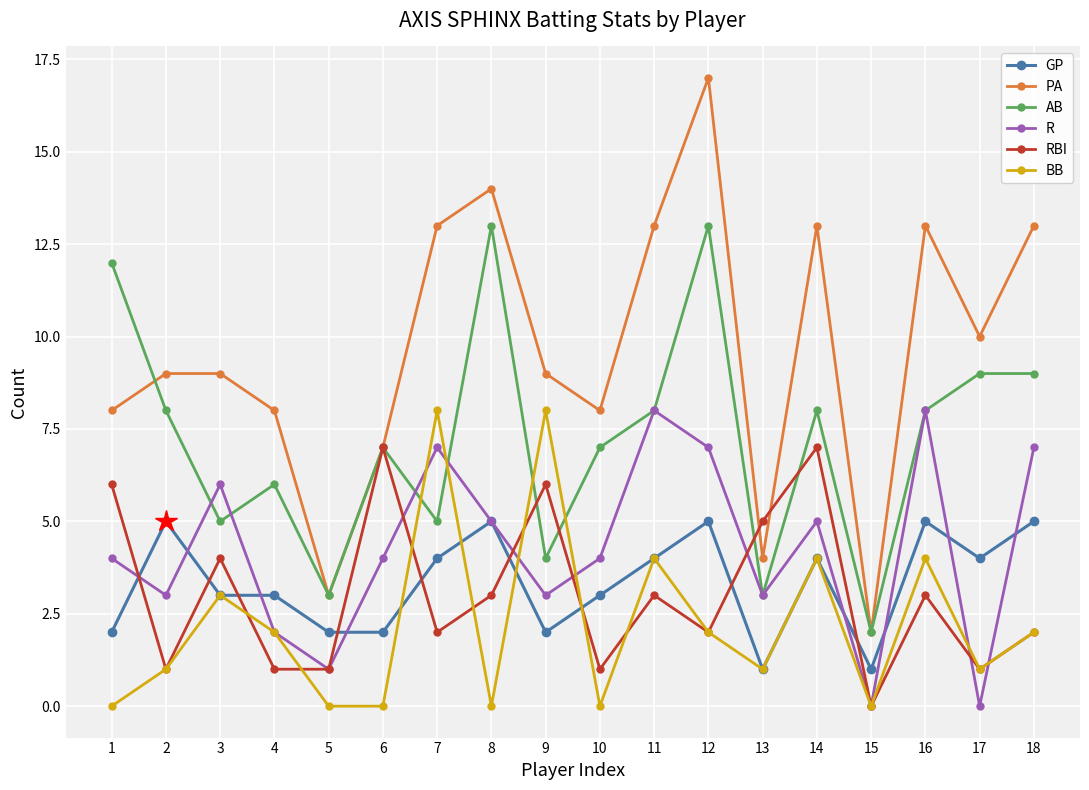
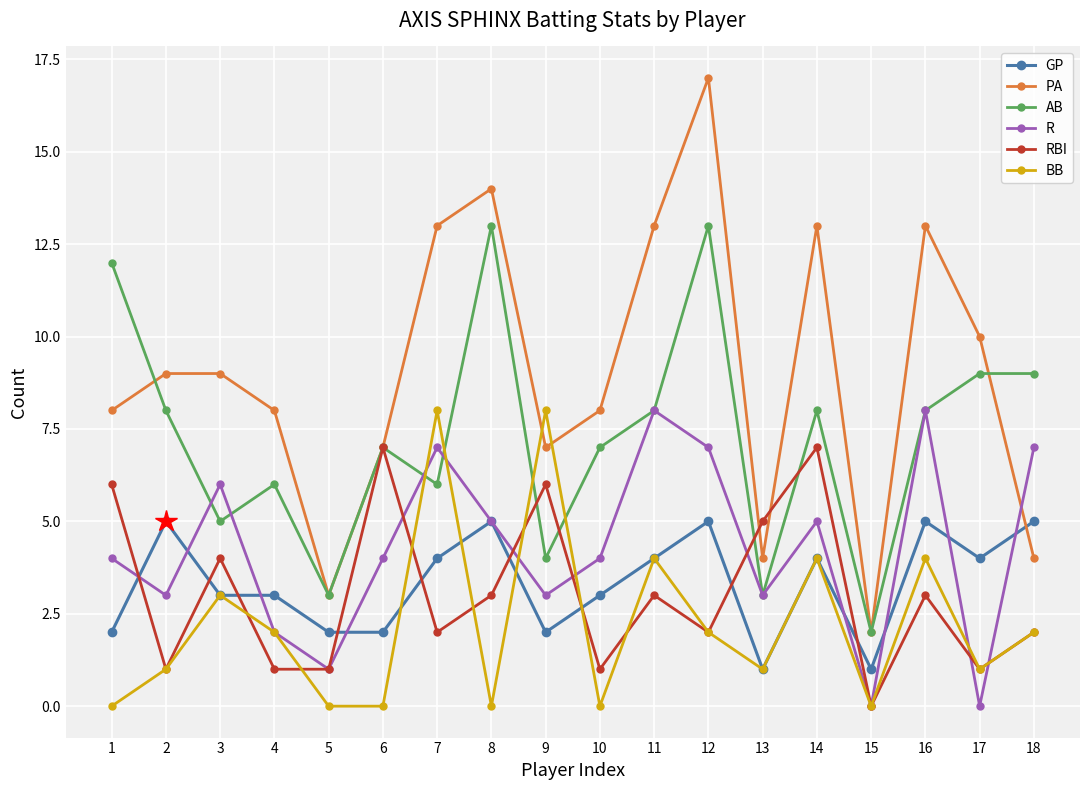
  {
    "GP": {
      "1": 2,
      "4": 3,
      "5": 2,
      "6": 2,
      "7": 4,
      "9": 2,
      "10": 3,
      "12": 5,
      "15": 1,
      "16": 5,
      "17": 4,
      "18": 5
    },
    "PA": {
      "1": 8,
      "2": 9,
      "3": 9,
      "4": 8,
      "7": 13,
      "8": 14,
-     "9": 9,
+     "9": 7,
      "10": 8,
      "11": 13,
      "12": 17,
      "13": 4,
      "14": 13,
      "16": 13,
      "17": 10,
-     "18": 13
+     "18": 4
    },
    "AB": {
      "1": 12,
      "2": 8,
      "3": 5,
      "4": 6,
-     "7": 5,
+     "7": 6,
      "8": 13,
      "9": 4,
      "10": 7,
      "12": 13,
      "14": 8,
      "17": 9,
      "18": 9
    },
    "R": {
      "1": 4,
      "2": 3,
      "3": 6,
      "6": 4,
      "7": 7,
      "9": 3,
      "10": 4,
      "12": 7,
      "14": 5,
      "17": 0,
      "18": 7
    },
    "RBI": {
      "1": 6,
      "3": 4,
      "4": 1,
      "7": 2,
      "8": 3,
      "9": 6,
      "10": 1,
      "11": 3,
      "13": 5,
      "14": 7,
      "16": 3
    },
    "BB": {
      "1": 0,
      "5": 0,
      "6": 0,
      "7": 8,
      "8": 0,
      "9": 8,
      "10": 0,
      "16": 4
    }
  }
